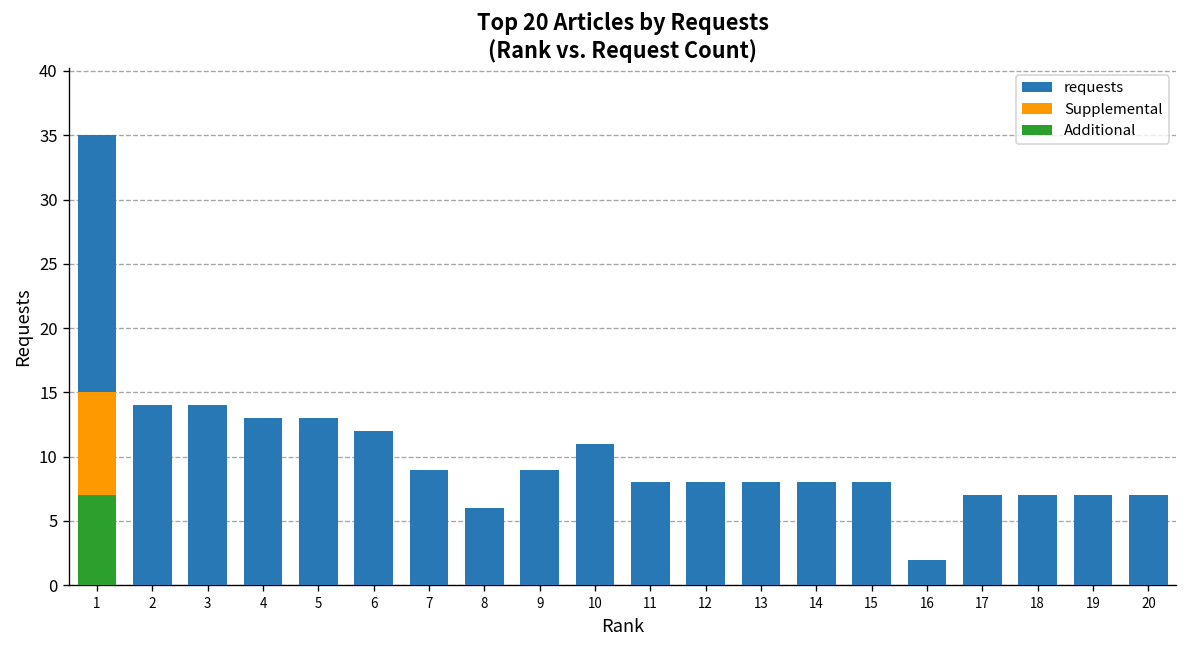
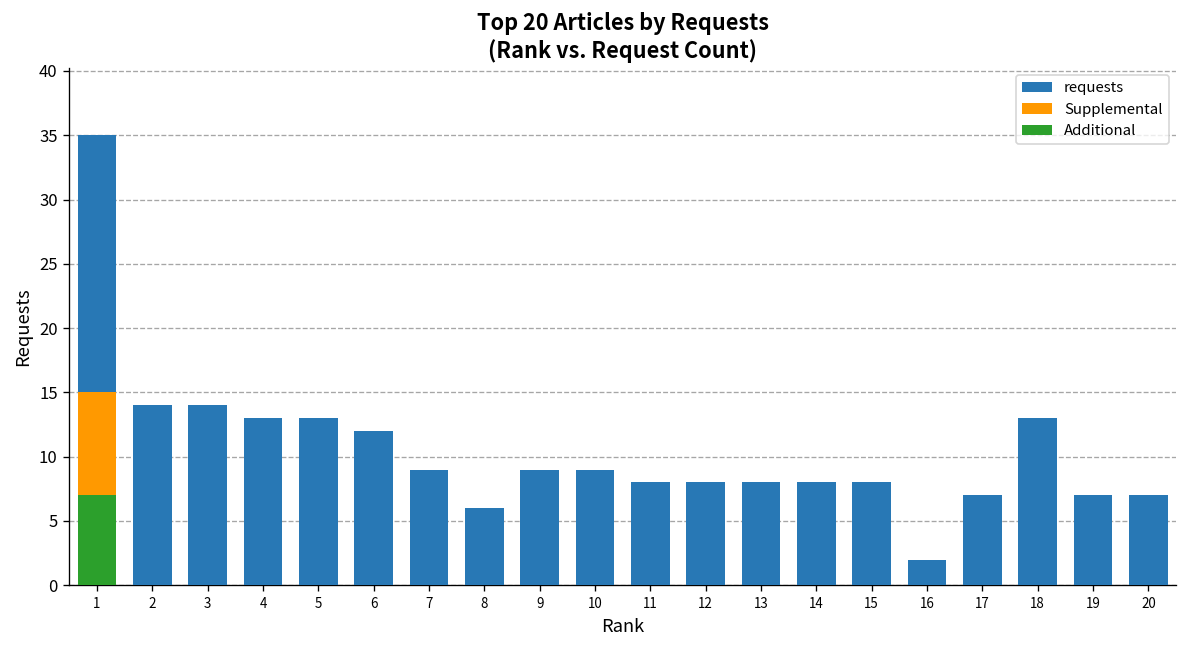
  {
    "requests": {
      "1": 35,
      "2": 14,
      "3": 14,
      "4": 13,
      "5": 13,
      "6": 12,
      "7": 9,
      "8": 6,
      "9": 9,
-     "10": 11,
+     "10": 9,
      "11": 8,
      "12": 8,
      "13": 8,
      "14": 8,
      "15": 8,
      "16": 2,
      "17": 7,
-     "18": 7,
+     "18": 13,
      "19": 7,
      "20": 7
    },
    "Supplemental": {
      "2": 0,
      "3": 0,
      "4": 0,
      "5": 0,
      "6": 0,
      "7": 0,
      "8": 0,
      "9": 0,
      "10": 0,
      "11": 0,
      "12": 0,
      "13": 0,
      "14": 0,
      "15": 0,
      "16": 0,
      "17": 0,
      "18": 0,
      "19": 0,
      "20": 0
    },
    "Additional": {
      "2": 0,
      "3": 0,
      "4": 0,
      "5": 0,
      "6": 0,
      "7": 0,
      "8": 0,
      "9": 0,
      "10": 0,
      "11": 0,
      "12": 0,
      "13": 0,
      "14": 0,
      "15": 0,
      "16": 0,
      "17": 0,
      "18": 0,
      "19": 0,
      "20": 0
    }
  }
